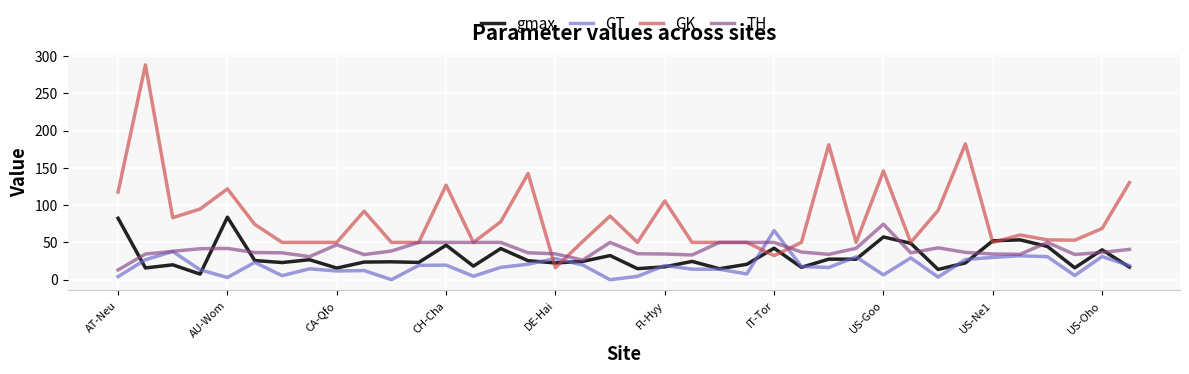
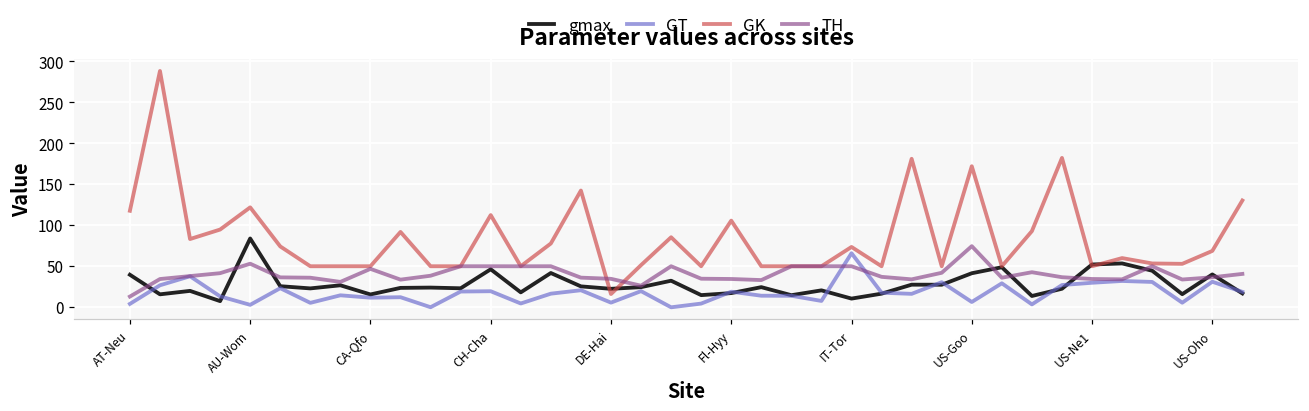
  {
    "gmax": {
-     "AT-Neu": 80,
+     "AT-Neu": 40,
      "AU-Wom": 80,
      "CA-Qfo": 20,
      "CH-Cha": 50,
      "DE-Hai": 20,
-     "IT-Tor": 40,
-     "US-Goo": 60,
+     "IT-Tor": 10,
+     "US-Goo": 40,
      "US-Oho": 40
    },
    "GT": {
      "AT-Neu": 0,
      "AU-Wom": 0,
      "CA-Qfo": 10,
      "CH-Cha": 20,
-     "DE-Hai": 30,
+     "DE-Hai": 10,
      "IT-Tor": 70,
      "US-Goo": 10,
      "US-Ne1": 30,
      "US-Oho": 30
    },
    "GK": {
      "AT-Neu": 120,
      "AU-Wom": 120,
-     "CH-Cha": 130,
+     "CH-Cha": 110,
      "DE-Hai": 20,
      "Fl-Hyy": 110,
-     "IT-Tor": 30,
-     "US-Goo": 150,
+     "IT-Tor": 70,
+     "US-Goo": 170,
      "US-Oho": 70
    },
    "TH": {
      "AT-Neu": 10,
-     "AU-Wom": 40,
+     "AU-Wom": 50,
      "CH-Cha": 50,
      "DE-Hai": 30,
      "Fl-Hyy": 30,
      "IT-Tor": 50,
      "US-Goo": 70,
      "US-Ne1": 30,
      "US-Oho": 40
    }
  }
